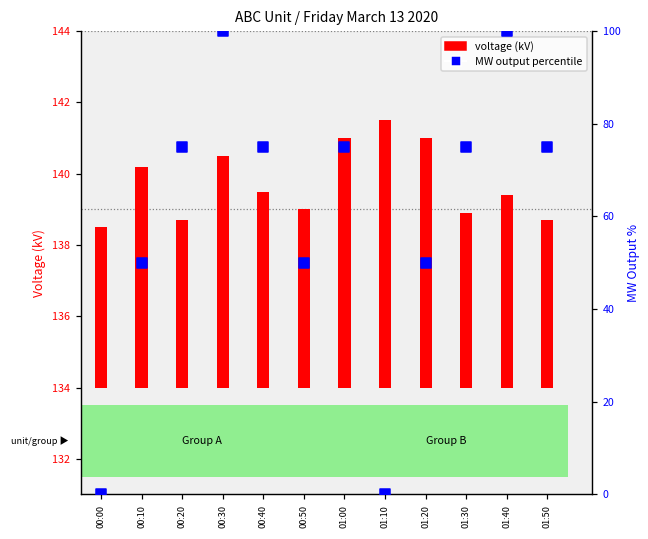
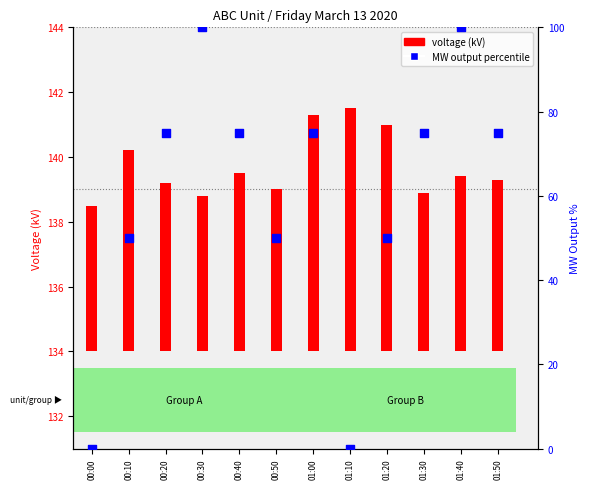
  {
    "voltage (kV)": {
      "00:00": 138.5,
      "00:10": 140.2,
-     "00:20": 138.7,
-     "00:30": 140.5,
+     "00:20": 139.2,
+     "00:30": 138.8,
      "00:40": 139.5,
      "00:50": 139.0,
-     "01:00": 141.0,
+     "01:00": 141.3,
      "01:10": 141.5,
      "01:20": 141.0,
      "01:30": 138.9,
      "01:40": 139.4,
-     "01:50": 138.7
+     "01:50": 139.3
    }
  }
